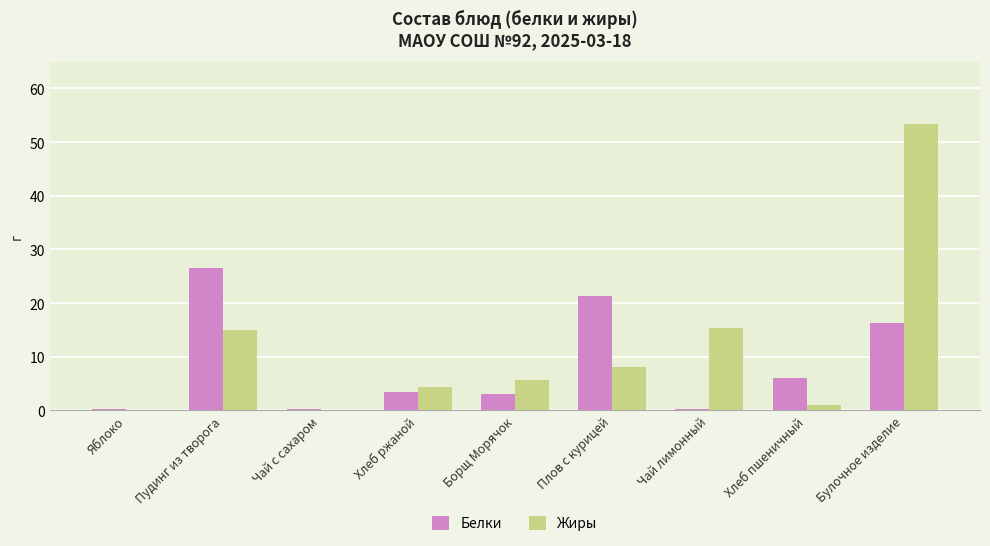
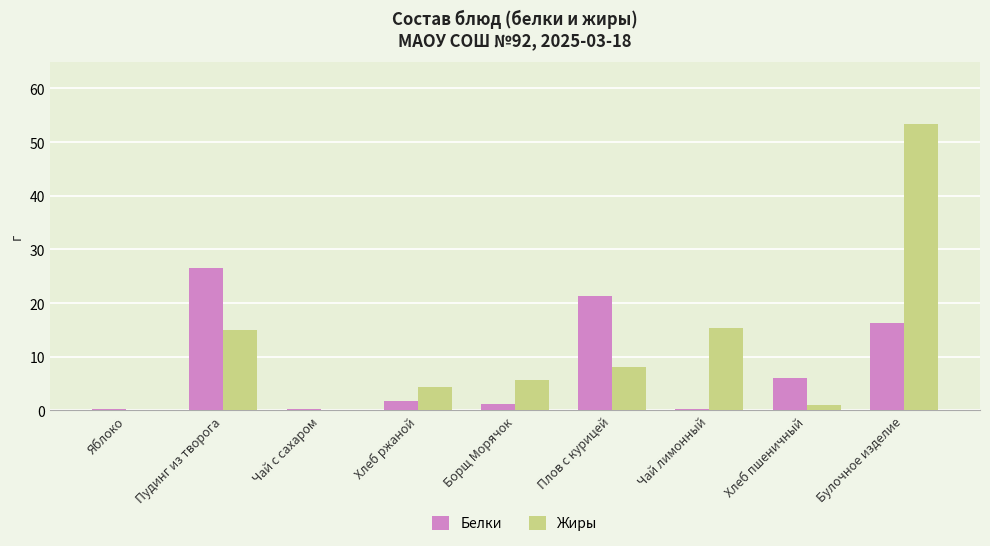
  {
    "Белки": {
      "Пудинг из творога": 27,
-     "Хлеб ржаной": 4,
-     "Борщ Морячок": 3,
+     "Хлеб ржаной": 2,
+     "Борщ Морячок": 1,
      "Плов с курицей": 21,
      "Хлеб пшеничный": 6,
      "Булочное изделие": 16
    },
    "Жиры": {
      "Пудинг из творога": 15,
      "Хлеб ржаной": 4,
      "Борщ Морячок": 6,
      "Плов с курицей": 8,
      "Чай лимонный": 15,
      "Хлеб пшеничный": 1,
      "Булочное изделие": 53
    }
  }
